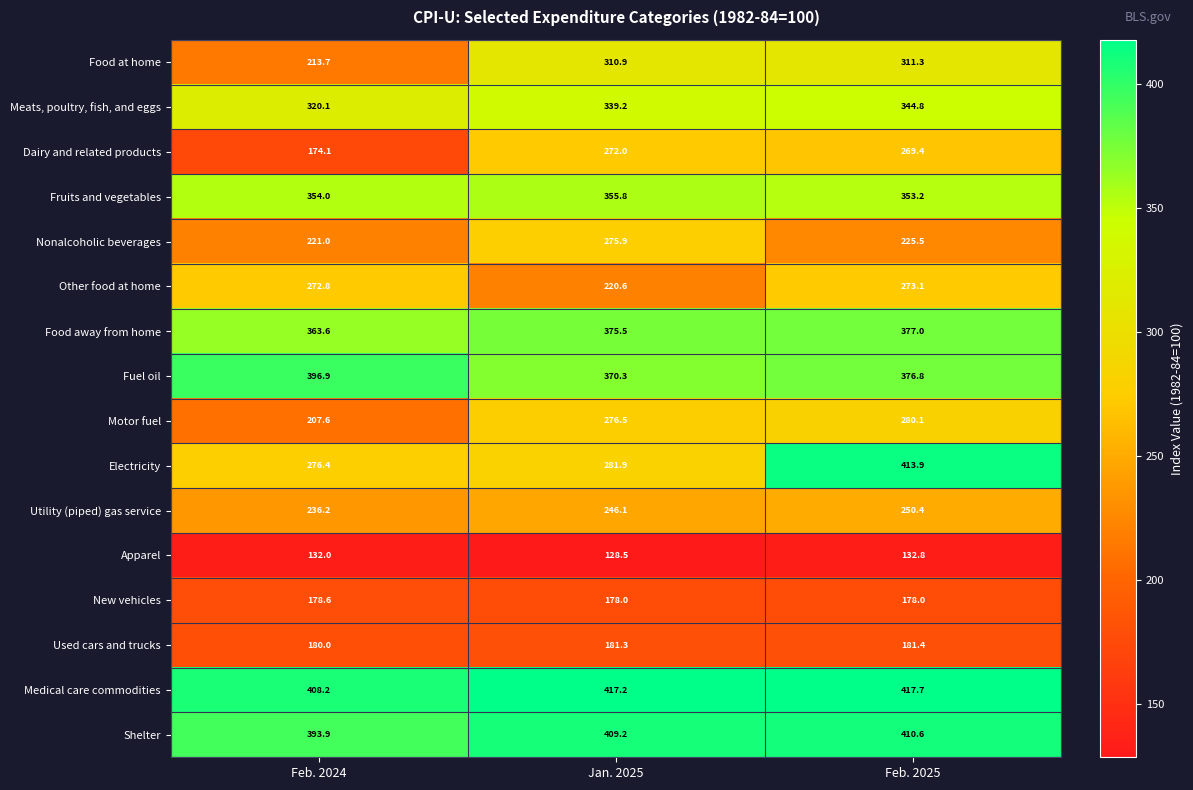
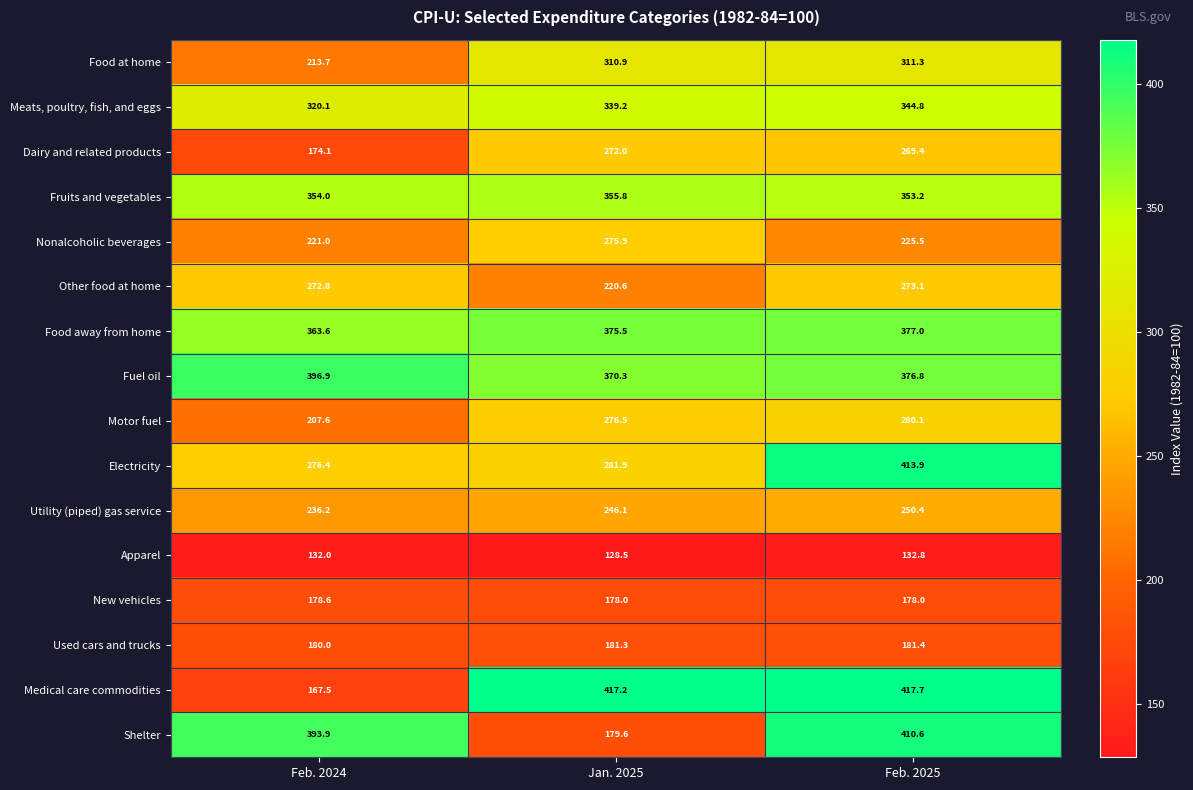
  {
    "Food at home": {
      "Feb. 2024": 213.7,
      "Jan. 2025": 310.9,
      "Feb. 2025": 311.3
    },
    "Meats, poultry, fish, and eggs": {
      "Feb. 2024": 320.1,
      "Jan. 2025": 339.2,
      "Feb. 2025": 344.8
    },
    "Dairy and related products": {
      "Feb. 2024": 174.1,
      "Jan. 2025": 272.0,
      "Feb. 2025": 269.4
    },
    "Fruits and vegetables": {
      "Feb. 2024": 354.0,
      "Jan. 2025": 355.8,
      "Feb. 2025": 353.2
    },
    "Nonalcoholic beverages": {
      "Feb. 2024": 221.0,
      "Jan. 2025": 275.9,
      "Feb. 2025": 225.5
    },
    "Other food at home": {
      "Feb. 2024": 272.8,
      "Jan. 2025": 220.6,
      "Feb. 2025": 273.1
    },
    "Food away from home": {
      "Feb. 2024": 363.6,
      "Jan. 2025": 375.5,
      "Feb. 2025": 377.0
    },
    "Fuel oil": {
      "Feb. 2024": 396.9,
      "Jan. 2025": 370.3,
      "Feb. 2025": 376.8
    },
    "Motor fuel": {
      "Feb. 2024": 207.6,
      "Jan. 2025": 276.5,
      "Feb. 2025": 280.1
    },
    "Electricity": {
      "Feb. 2024": 276.4,
      "Jan. 2025": 281.9,
      "Feb. 2025": 413.9
    },
    "Utility (piped) gas service": {
      "Feb. 2024": 236.2,
      "Jan. 2025": 246.1,
      "Feb. 2025": 250.4
    },
    "Apparel": {
      "Feb. 2024": 132.0,
      "Jan. 2025": 128.5,
      "Feb. 2025": 132.8
    },
    "New vehicles": {
      "Feb. 2024": 178.6,
      "Jan. 2025": 178.0,
      "Feb. 2025": 178.0
    },
    "Used cars and trucks": {
      "Feb. 2024": 180.0,
      "Jan. 2025": 181.3,
      "Feb. 2025": 181.4
    },
    "Medical care commodities": {
-     "Feb. 2024": 408.2,
+     "Feb. 2024": 167.5,
      "Jan. 2025": 417.2,
      "Feb. 2025": 417.7
    },
    "Shelter": {
      "Feb. 2024": 393.9,
-     "Jan. 2025": 409.2,
+     "Jan. 2025": 179.6,
      "Feb. 2025": 410.6
    }
  }
